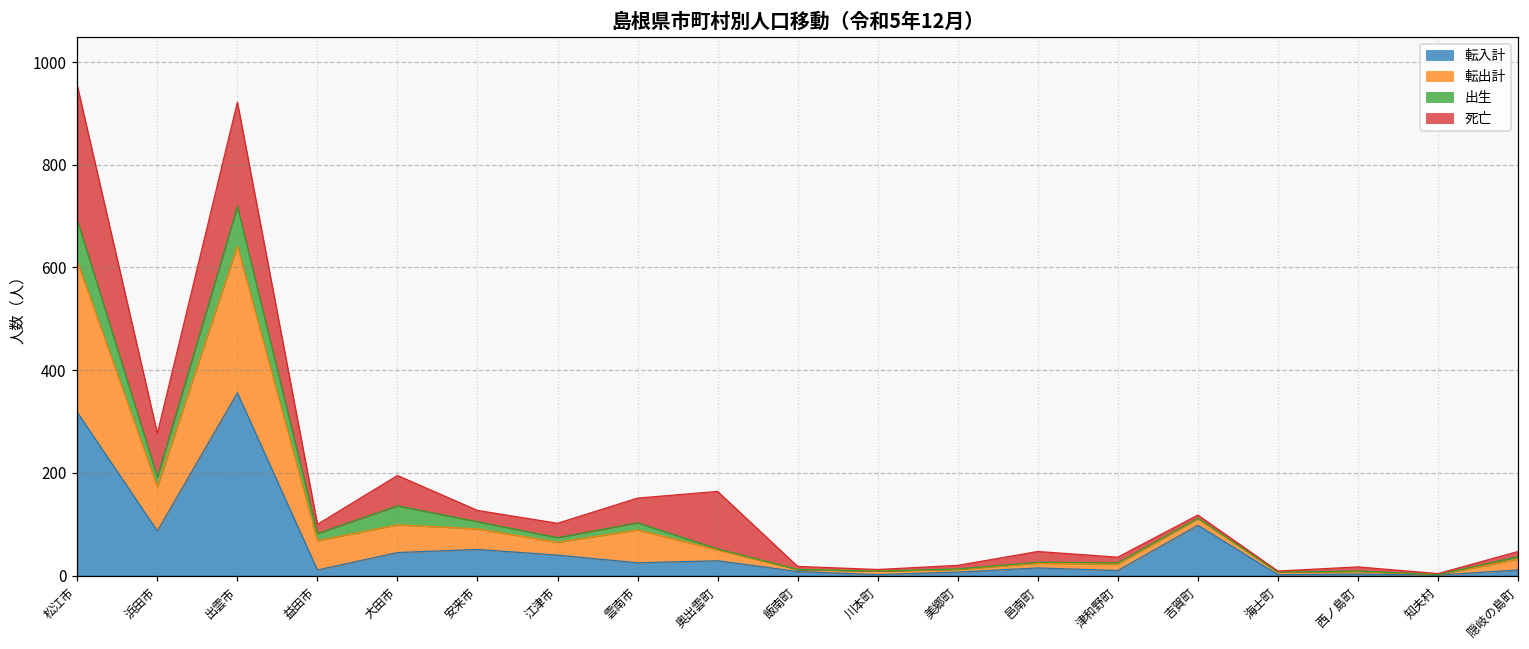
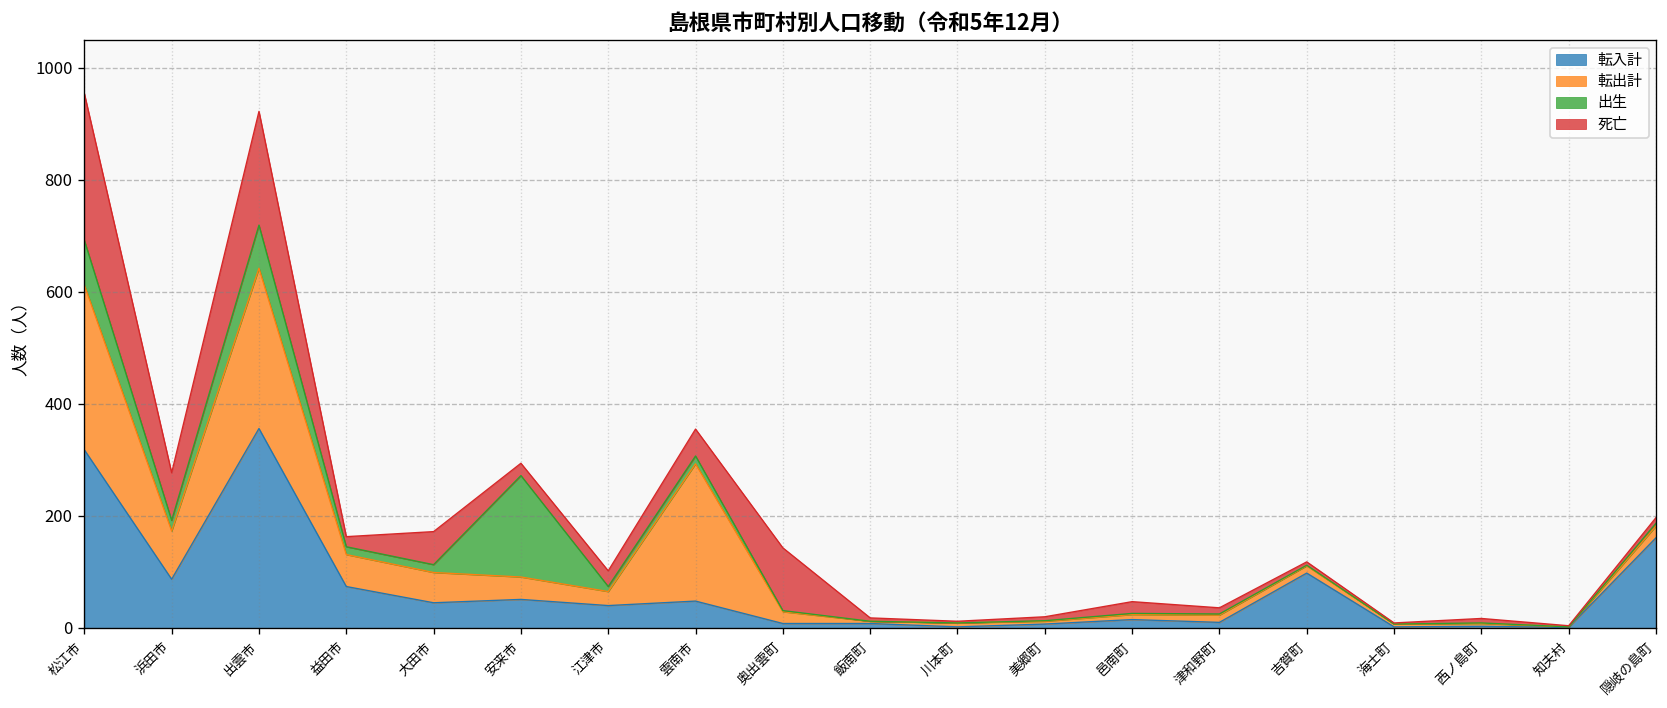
  {
    "転入計": {
      "松江市": 320,
      "浜田市": 90,
      "出雲市": 360,
-     "益田市": 10,
+     "益田市": 70,
      "大田市": 50,
      "安来市": 50,
      "江津市": 40,
-     "雲南市": 30,
-     "奥出雲町": 30,
+     "雲南市": 50,
+     "奥出雲町": 10,
      "川本町": 0,
      "邑南町": 20,
      "津和野町": 10,
      "吉賀町": 100,
-     "隠岐の島町": 10
+     "隠岐の島町": 160
    },
    "転出計": {
      "松江市": 290,
      "浜田市": 90,
      "出雲市": 290,
      "益田市": 60,
      "大田市": 50,
      "安来市": 40,
      "江津市": 30,
-     "雲南市": 60
+     "雲南市": 250
    },
    "出生": {
      "松江市": 80,
      "浜田市": 20,
      "出雲市": 80,
      "益田市": 10,
-     "大田市": 40,
-     "安来市": 10,
+     "大田市": 10,
+     "安来市": 180,
      "江津市": 10,
      "雲南市": 10
    },
    "死亡": {
      "松江市": 260,
      "浜田市": 90,
      "出雲市": 200,
      "益田市": 20,
      "大田市": 60,
      "安来市": 20,
      "江津市": 30,
      "雲南市": 50,
      "奥出雲町": 110,
      "飯南町": 10,
      "美郷町": 10,
      "邑南町": 20,
      "津和野町": 10,
      "吉賀町": 10,
      "西ノ島町": 10,
      "隠岐の島町": 10
    }
  }
